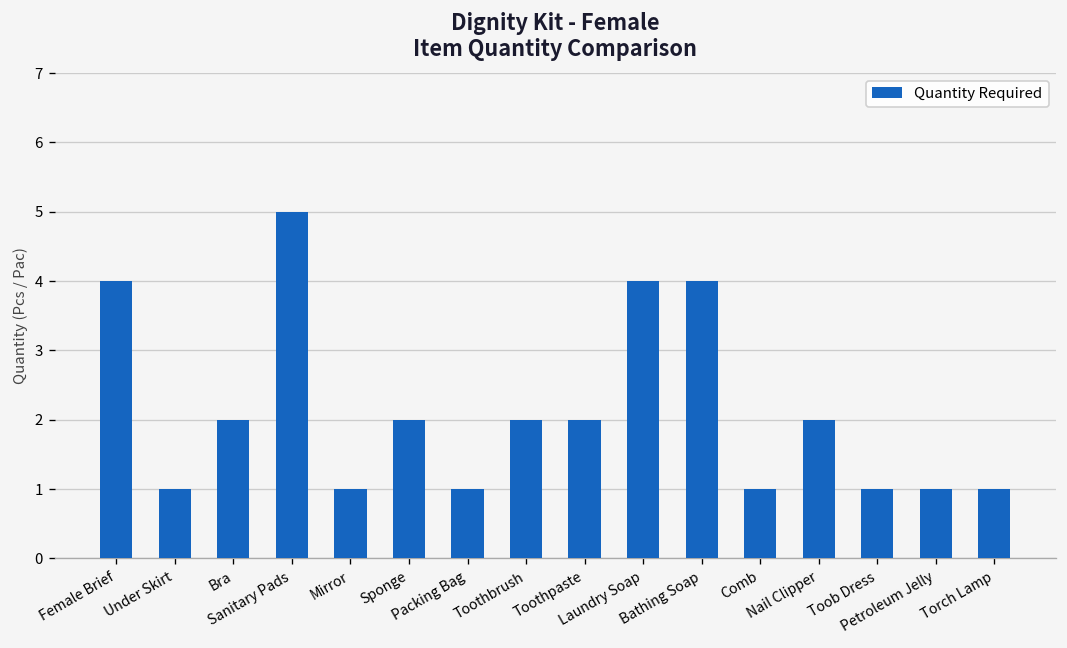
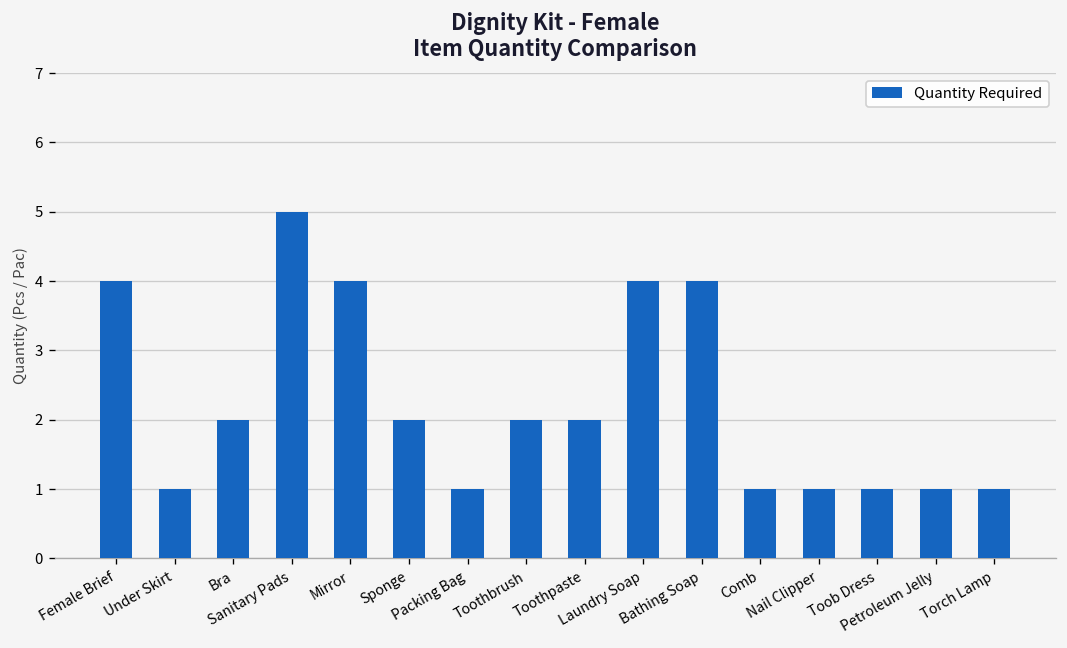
  {
    "Female Brief": 4,
    "Under Skirt": 1,
    "Bra": 2,
    "Sanitary Pads": 5,
-   "Mirror": 1,
+   "Mirror": 4,
    "Sponge": 2,
    "Packing Bag": 1,
    "Toothbrush": 2,
    "Toothpaste": 2,
    "Laundry Soap": 4,
    "Bathing Soap": 4,
    "Comb": 1,
-   "Nail Clipper": 2,
+   "Nail Clipper": 1,
    "Toob Dress": 1,
    "Petroleum Jelly": 1,
    "Torch Lamp": 1
  }
